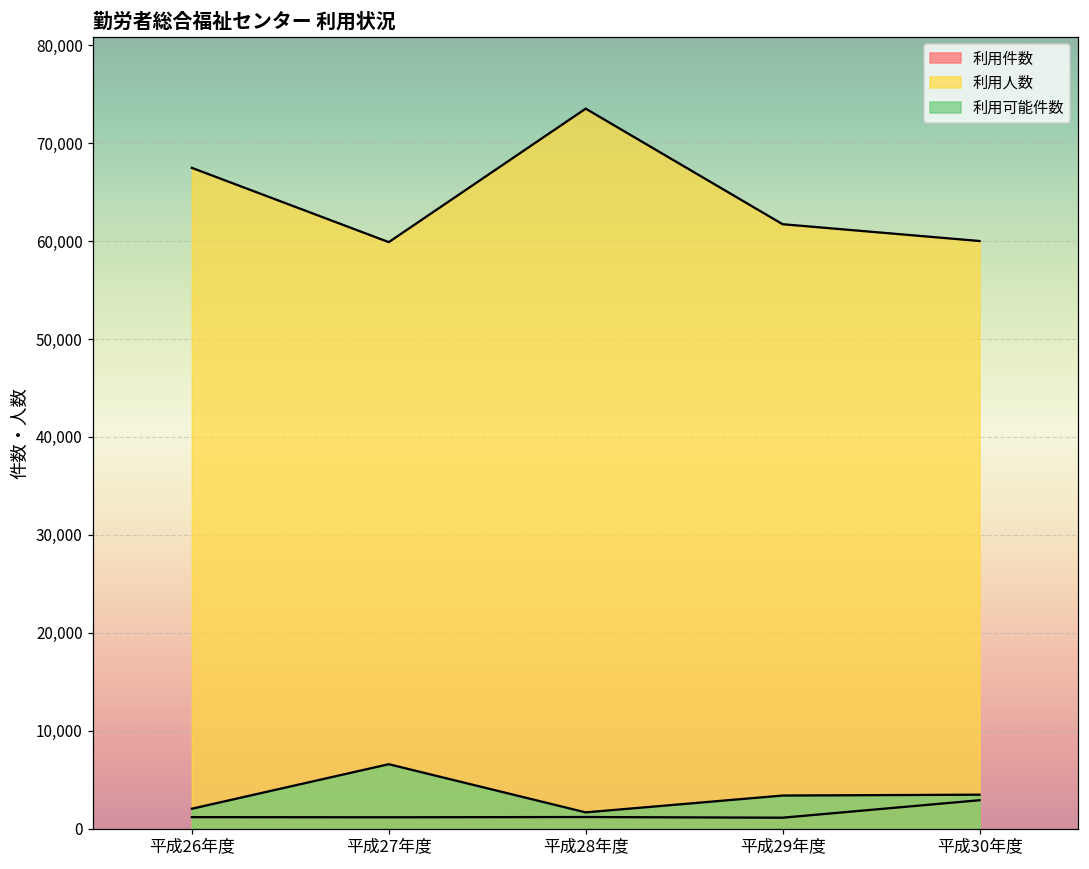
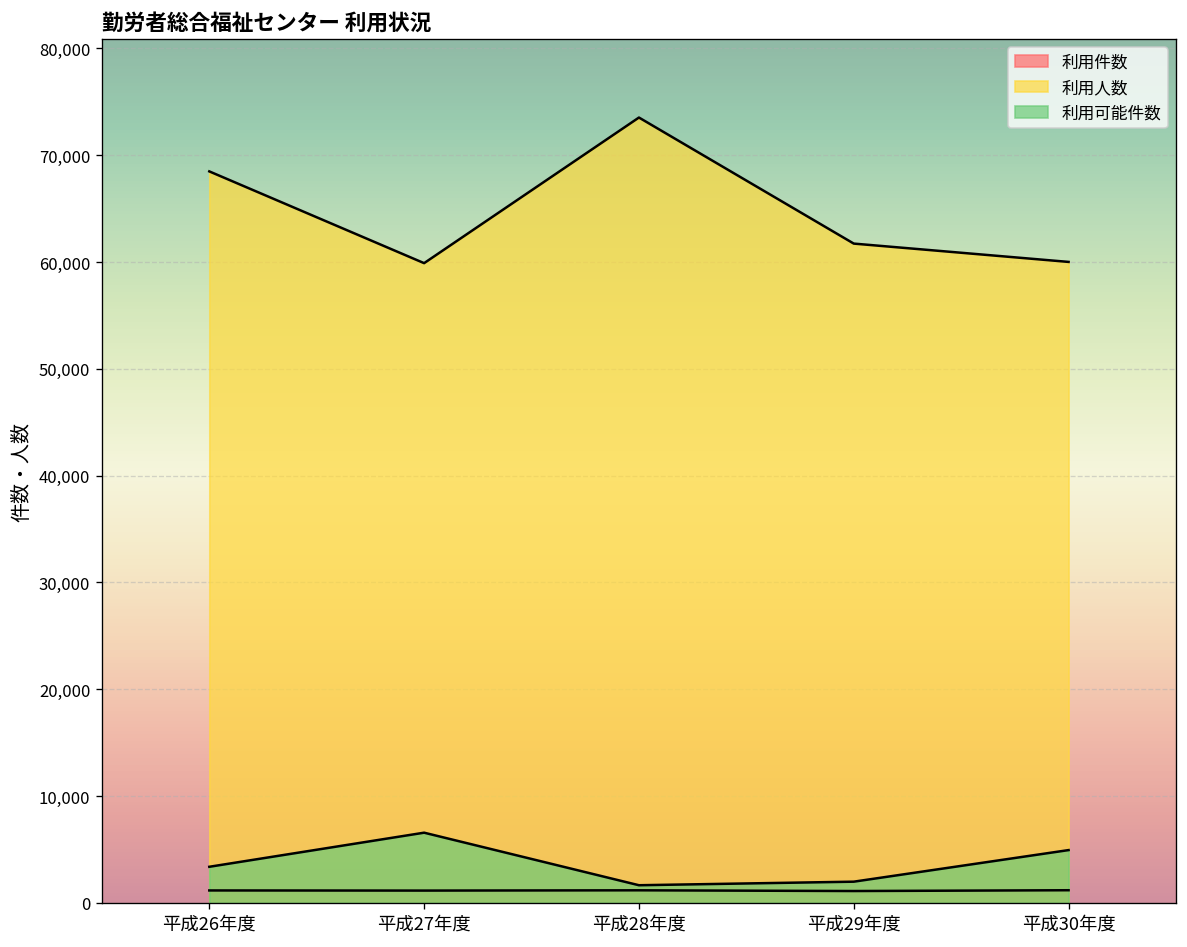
  {
    "利用件数": {
      "平成26年度": "1,000",
      "平成27年度": "1,000",
      "平成28年度": "1,000",
      "平成29年度": "1,000",
-     "平成30年度": "3,000"
+     "平成30年度": "1,000"
    },
    "利用人数": {
-     "平成26年度": "67,000",
+     "平成26年度": "68,000",
      "平成27年度": "60,000",
      "平成28年度": "74,000",
      "平成29年度": "62,000",
      "平成30年度": "60,000"
    },
    "利用可能件数": {
-     "平成26年度": "2,000",
+     "平成26年度": "3,000",
      "平成27年度": "7,000",
      "平成28年度": "2,000",
-     "平成29年度": "3,000",
-     "平成30年度": "3,000"
+     "平成29年度": "2,000",
+     "平成30年度": "5,000"
    }
  }
